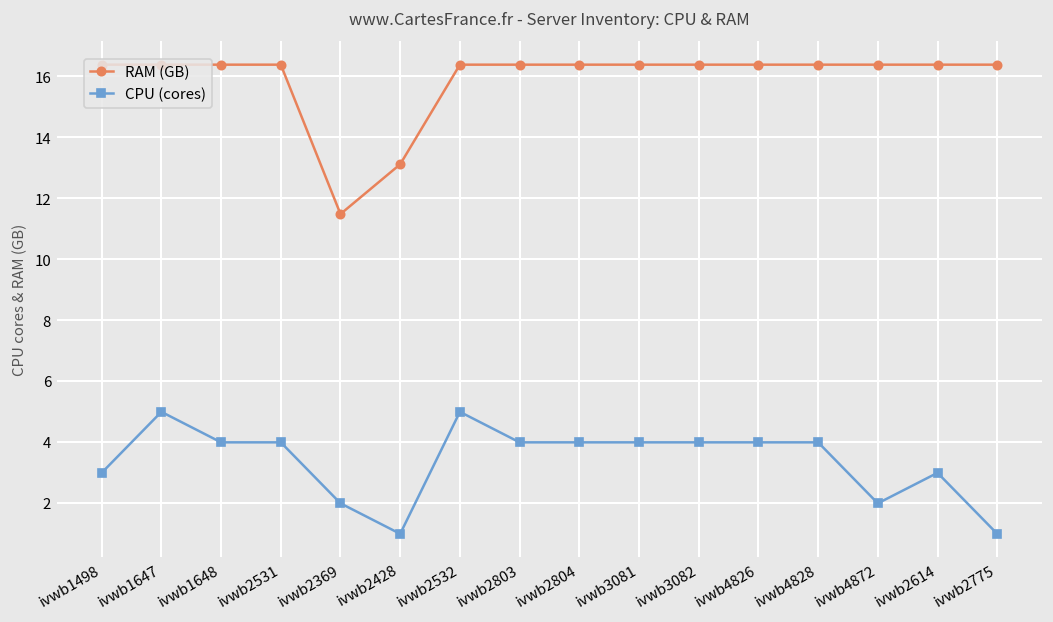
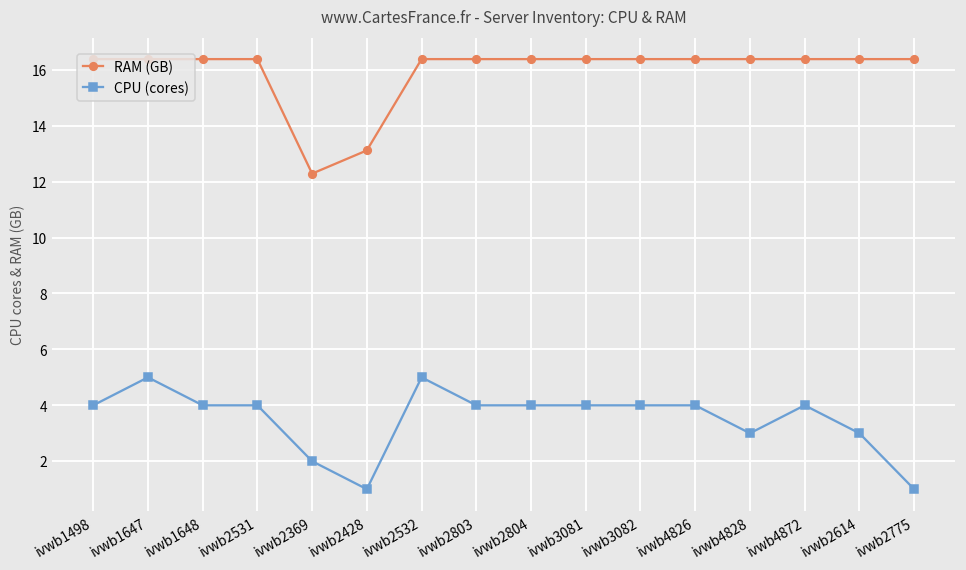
  {
    "RAM (GB)": {
      "ivwb1648": 16.4,
      "ivwb2531": 16.4,
-     "ivwb2369": 11.5,
+     "ivwb2369": 12.3,
      "ivwb2428": 13.1,
      "ivwb2532": 16.4,
      "ivwb2803": 16.4,
      "ivwb2804": 16.4,
      "ivwb3081": 16.4,
      "ivwb3082": 16.4,
      "ivwb4826": 16.4,
      "ivwb4828": 16.4,
      "ivwb4872": 16.4,
      "ivwb2614": 16.4,
      "ivwb2775": 16.4
    },
    "CPU (cores)": {
-     "ivwb1498": 3,
+     "ivwb1498": 4,
      "ivwb1647": 5,
      "ivwb1648": 4,
      "ivwb2531": 4,
      "ivwb2369": 2,
      "ivwb2428": 1,
      "ivwb2532": 5,
      "ivwb2803": 4,
      "ivwb2804": 4,
      "ivwb3081": 4,
      "ivwb3082": 4,
      "ivwb4826": 4,
-     "ivwb4828": 4,
-     "ivwb4872": 2,
+     "ivwb4828": 3,
+     "ivwb4872": 4,
      "ivwb2614": 3,
      "ivwb2775": 1
    }
  }
